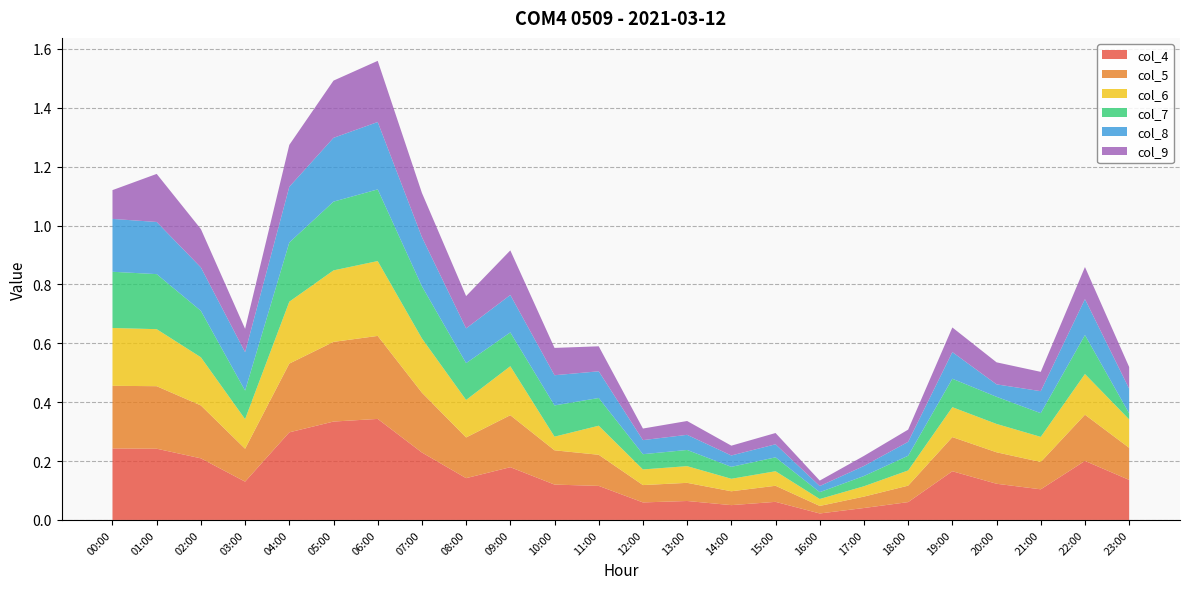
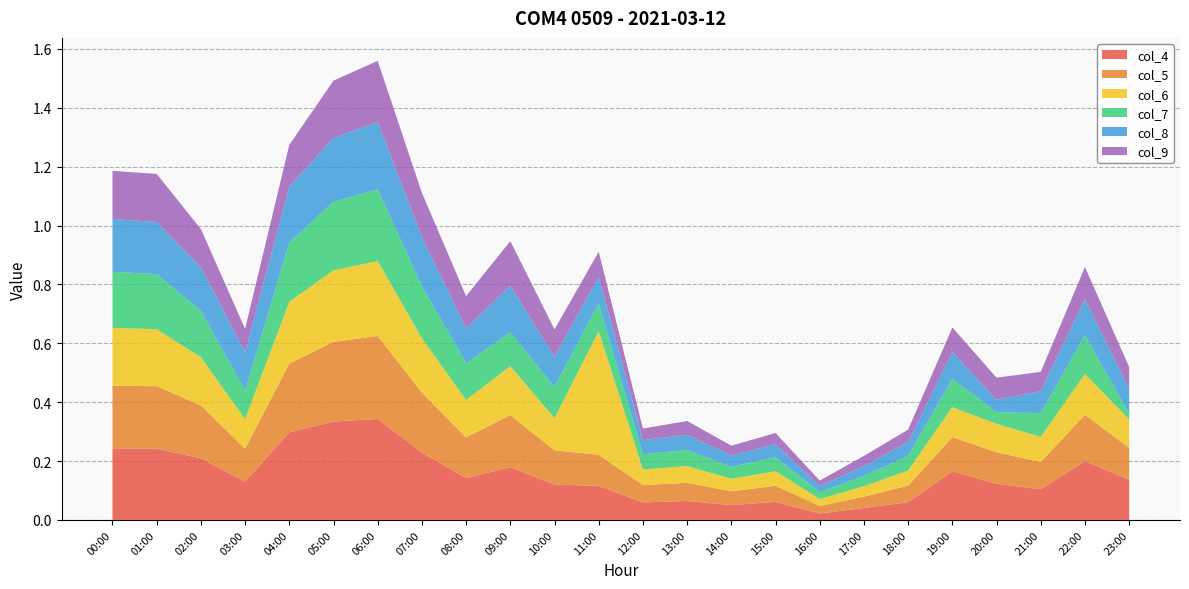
  {
    "col_6": {
      "00:00": 0.20,
      "01:00": 0.19,
      "02:00": 0.16,
      "03:00": 0.10,
      "04:00": 0.21,
      "05:00": 0.24,
      "06:00": 0.25,
      "07:00": 0.18,
      "08:00": 0.13,
      "09:00": 0.17,
-     "10:00": 0.05,
-     "11:00": 0.10,
+     "10:00": 0.11,
+     "11:00": 0.42,
      "12:00": 0.05,
      "13:00": 0.06,
      "14:00": 0.04,
      "15:00": 0.05,
      "16:00": 0.02,
      "17:00": 0.04,
      "18:00": 0.05,
      "19:00": 0.10,
      "20:00": 0.10,
      "21:00": 0.09,
      "22:00": 0.14,
      "23:00": 0.10
    },
    "col_7": {
      "00:00": 0.19,
      "01:00": 0.19,
      "02:00": 0.16,
      "03:00": 0.10,
      "04:00": 0.20,
      "05:00": 0.23,
      "06:00": 0.24,
      "07:00": 0.18,
      "08:00": 0.13,
      "09:00": 0.11,
      "10:00": 0.11,
      "11:00": 0.09,
      "12:00": 0.05,
      "13:00": 0.05,
      "14:00": 0.04,
      "15:00": 0.05,
      "16:00": 0.02,
      "17:00": 0.03,
      "18:00": 0.05,
      "19:00": 0.10,
-     "20:00": 0.09,
+     "20:00": 0.04,
      "21:00": 0.08,
      "22:00": 0.13,
      "23:00": 0.02
    },
    "col_8": {
      "00:00": 0.18,
      "01:00": 0.18,
      "02:00": 0.15,
      "03:00": 0.13,
      "04:00": 0.19,
      "05:00": 0.22,
      "06:00": 0.23,
      "07:00": 0.17,
      "08:00": 0.12,
-     "09:00": 0.13,
+     "09:00": 0.16,
      "10:00": 0.10,
      "11:00": 0.09,
      "12:00": 0.05,
      "13:00": 0.05,
      "14:00": 0.04,
      "15:00": 0.04,
      "16:00": 0.02,
      "17:00": 0.03,
      "18:00": 0.05,
      "19:00": 0.09,
      "20:00": 0.04,
      "21:00": 0.07,
      "22:00": 0.12,
      "23:00": 0.08
    },
    "col_9": {
-     "00:00": 0.10,
+     "00:00": 0.16,
      "01:00": 0.16,
      "02:00": 0.13,
      "03:00": 0.08,
      "04:00": 0.14,
      "05:00": 0.19,
      "06:00": 0.21,
      "07:00": 0.15,
      "08:00": 0.11,
      "09:00": 0.15,
      "10:00": 0.09,
      "11:00": 0.08,
      "12:00": 0.04,
      "13:00": 0.05,
      "14:00": 0.03,
      "15:00": 0.04,
      "16:00": 0.02,
      "17:00": 0.03,
      "18:00": 0.04,
      "19:00": 0.08,
      "20:00": 0.07,
      "21:00": 0.07,
      "22:00": 0.11,
      "23:00": 0.07
    }
  }
